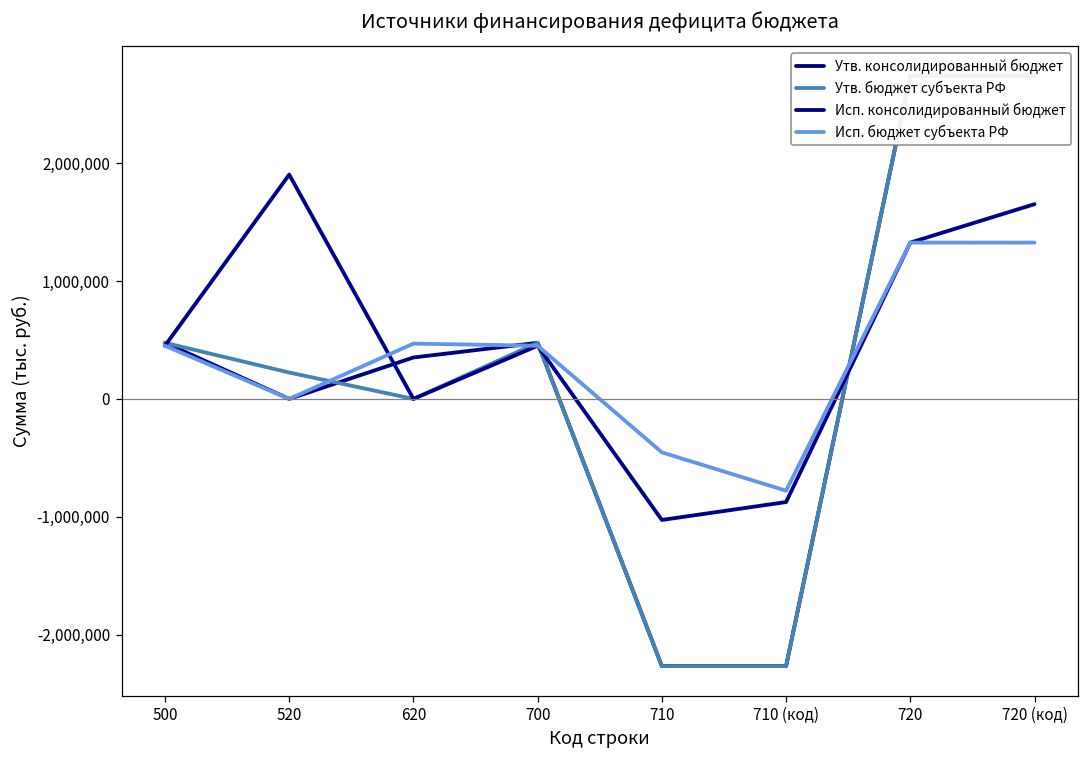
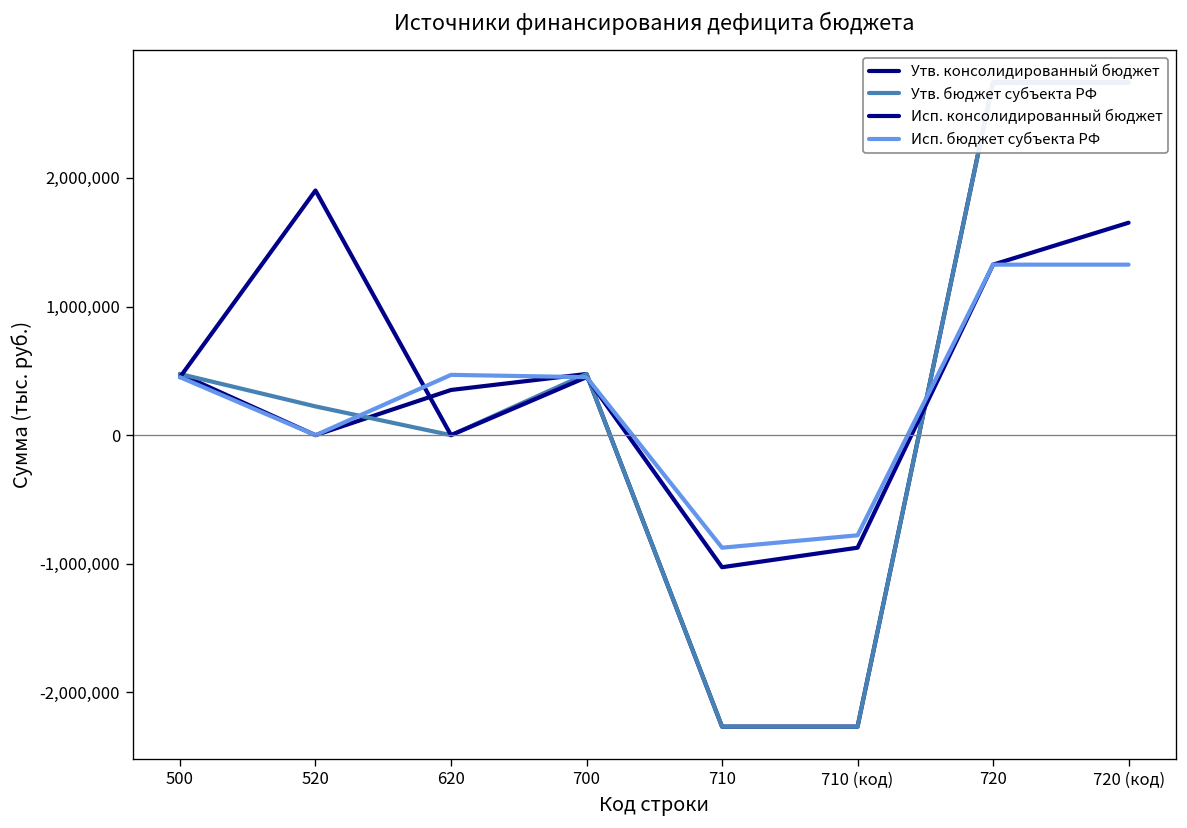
  {
    "Утв. бюджет субъекта РФ": {
      "520": "220,000"
    },
    "Исп. бюджет субъекта РФ": {
      "620": "470,000",
-     "710": "-450,000",
+     "710": "-870,000",
      "710 (код)": "-780,000",
      "720 (код)": "1,330,000"
    }
  }
